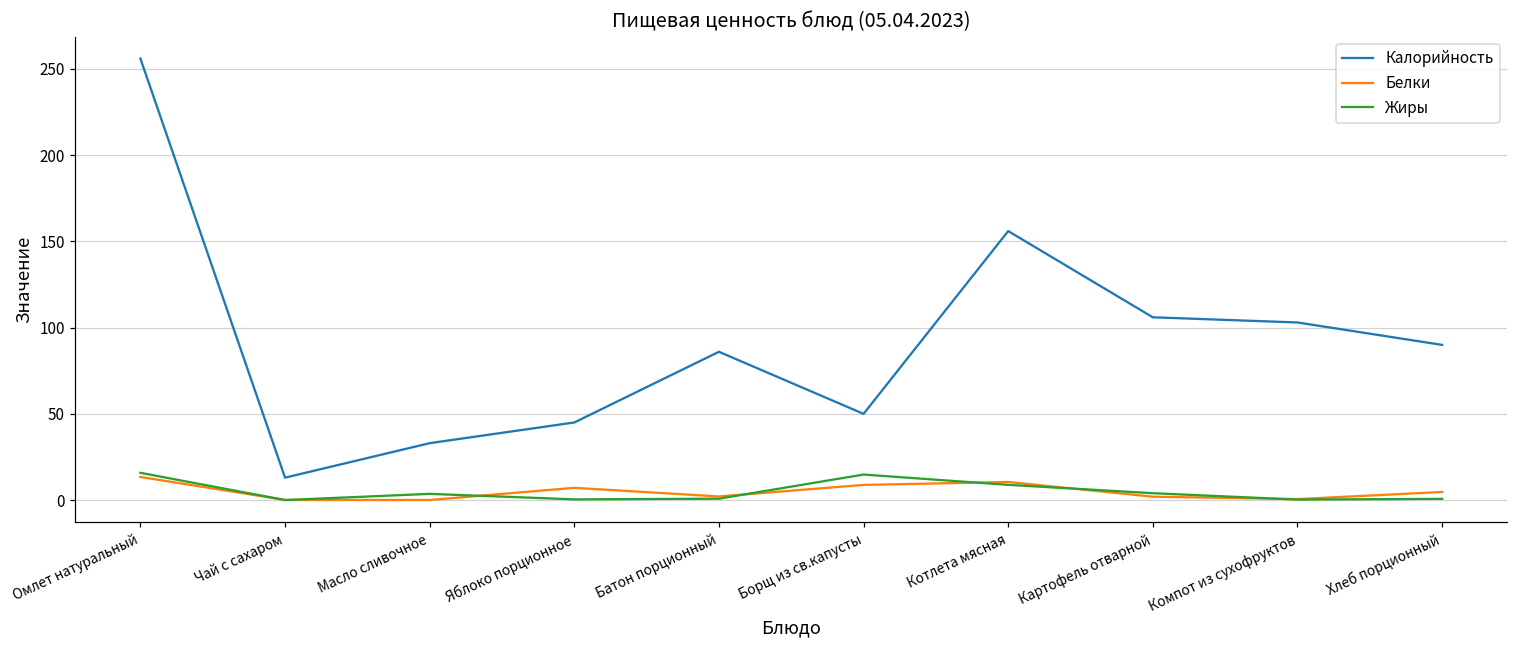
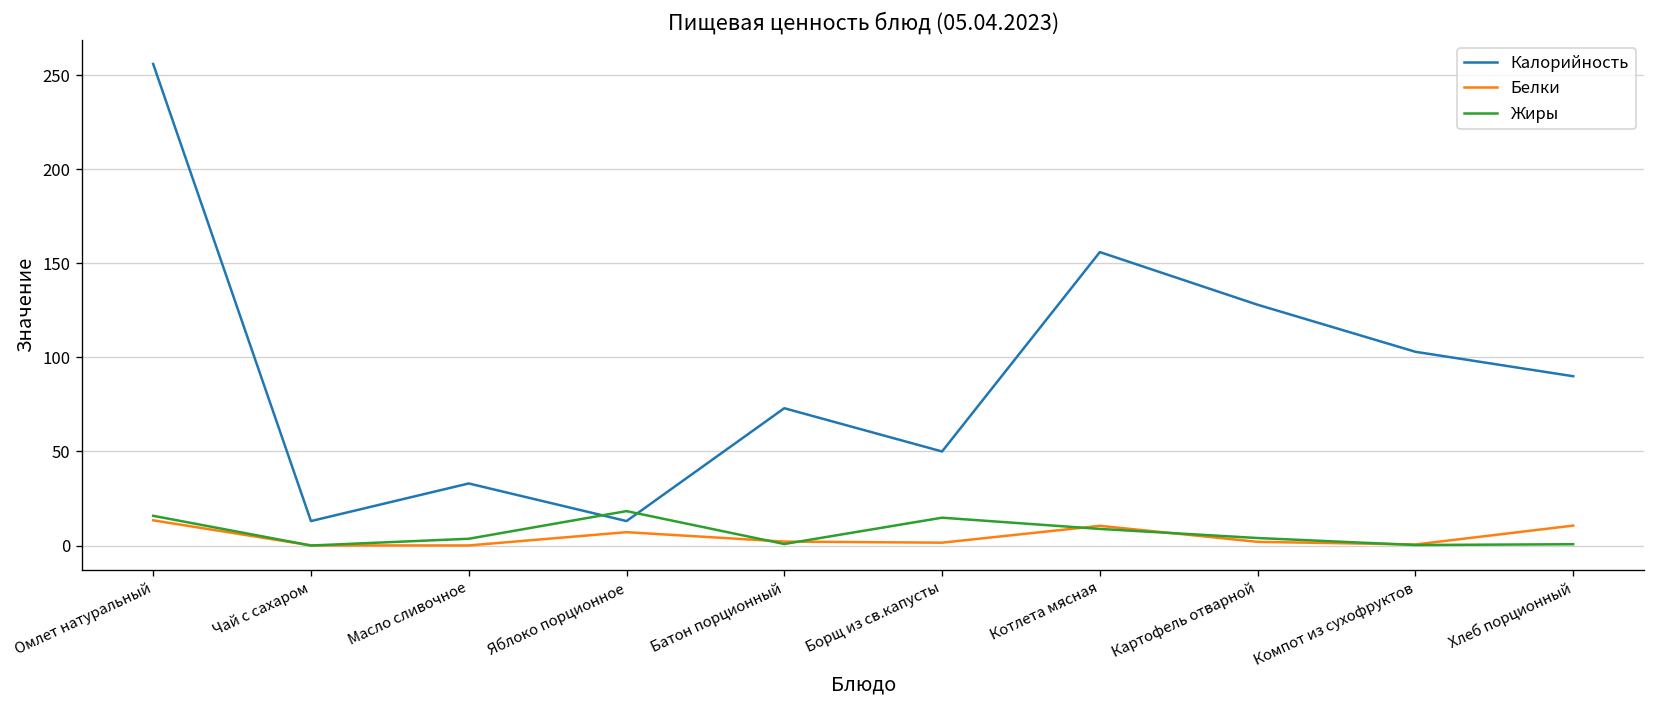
  {
    "Калорийность": {
      "Омлет натуральный": 256,
      "Чай с сахаром": 13,
      "Масло сливочное": 33,
-     "Яблоко порционное": 45,
-     "Батон порционный": 86,
+     "Яблоко порционное": 13,
+     "Батон порционный": 73,
      "Борщ из св.капусты": 50,
      "Котлета мясная": 156,
-     "Картофель отварной": 106,
+     "Картофель отварной": 128,
      "Компот из сухофруктов": 103,
      "Хлеб порционный": 90
    },
    "Белки": {
      "Омлет натуральный": 13,
      "Масло сливочное": 0,
      "Яблоко порционное": 7,
-     "Борщ из св.капусты": 9,
+     "Борщ из св.капусты": 2,
      "Котлета мясная": 10,
      "Картофель отварной": 2,
-     "Хлеб порционный": 5
+     "Хлеб порционный": 11
    },
    "Жиры": {
      "Омлет натуральный": 16,
      "Масло сливочное": 4,
-     "Яблоко порционное": 0,
+     "Яблоко порционное": 18,
      "Борщ из св.капусты": 15,
      "Котлета мясная": 9,
      "Картофель отварной": 4,
      "Хлеб порционный": 1
    }
  }
